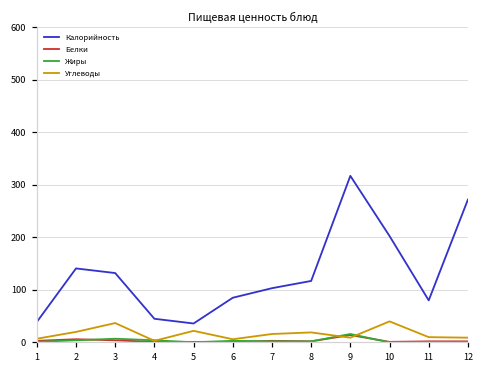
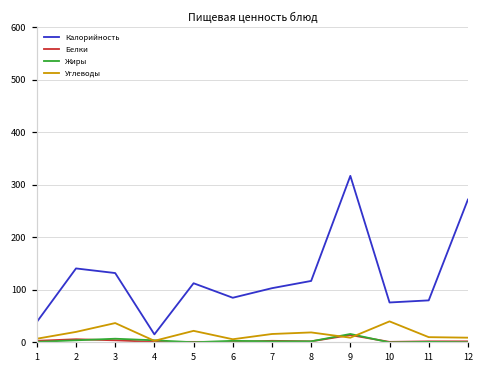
  {
    "Калорийность": {
      "1": 40,
      "2": 140,
      "3": 130,
-     "4": 50,
-     "5": 40,
+     "4": 20,
+     "5": 110,
      "6": 90,
      "7": 100,
      "8": 120,
      "9": 320,
-     "10": 200,
+     "10": 80,
      "11": 80,
      "12": 270
    },
    "Углеводы": {
      "2": 20,
      "3": 40,
      "5": 20,
      "7": 20,
      "8": 20,
      "10": 40,
      "11": 10,
      "12": 10
    }
  }
